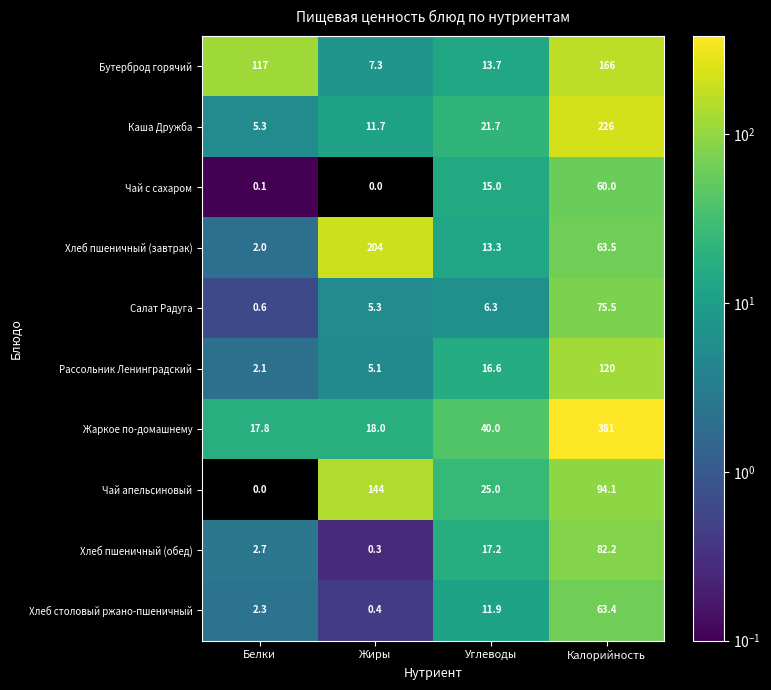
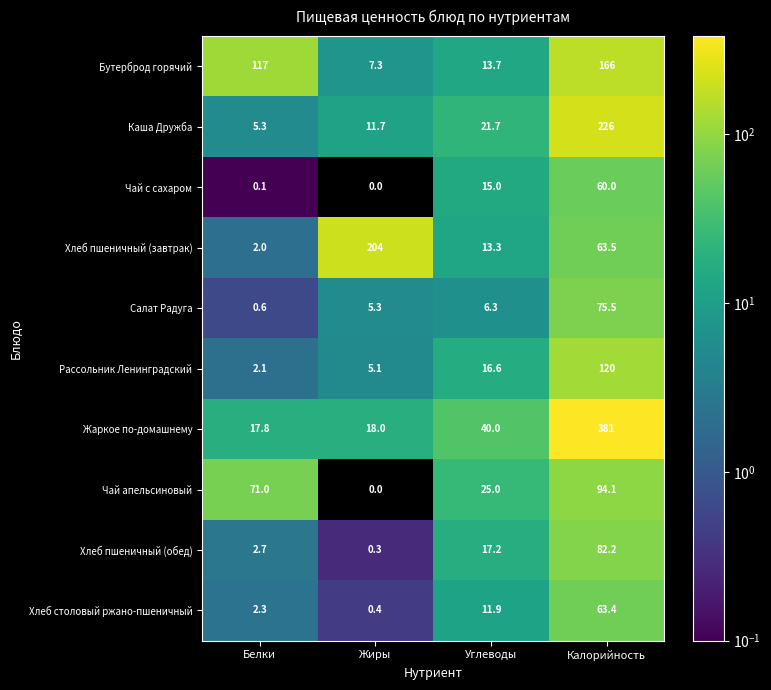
  {
    "Бутерброд горячий": {
      "Белки": 117,
      "Жиры": 7.3,
      "Углеводы": 13.7,
      "Калорийность": 166
    },
    "Каша Дружба": {
      "Белки": 5.3,
      "Жиры": 11.7,
      "Углеводы": 21.7,
      "Калорийность": 226
    },
    "Чай с сахаром": {
      "Белки": 0.1,
      "Жиры": 0.0,
      "Углеводы": 15.0,
      "Калорийность": 60.0
    },
    "Хлеб пшеничный (завтрак)": {
      "Белки": 2.0,
      "Жиры": 204,
      "Углеводы": 13.3,
      "Калорийность": 63.5
    },
    "Салат Радуга": {
      "Белки": 0.6,
      "Жиры": 5.3,
      "Углеводы": 6.3,
      "Калорийность": 75.5
    },
    "Рассольник Ленинградский": {
      "Белки": 2.1,
      "Жиры": 5.1,
      "Углеводы": 16.6,
      "Калорийность": 120
    },
    "Жаркое по-домашнему": {
      "Белки": 17.8,
      "Жиры": 18.0,
      "Углеводы": 40.0,
      "Калорийность": 381
    },
    "Чай апельсиновый": {
-     "Белки": 0.0,
-     "Жиры": 144,
+     "Белки": 71.0,
+     "Жиры": 0.0,
      "Углеводы": 25.0,
      "Калорийность": 94.1
    },
    "Хлеб пшеничный (обед)": {
      "Белки": 2.7,
      "Жиры": 0.3,
      "Углеводы": 17.2,
      "Калорийность": 82.2
    },
    "Хлеб столовый ржано-пшеничный": {
      "Белки": 2.3,
      "Жиры": 0.4,
      "Углеводы": 11.9,
      "Калорийность": 63.4
    }
  }
